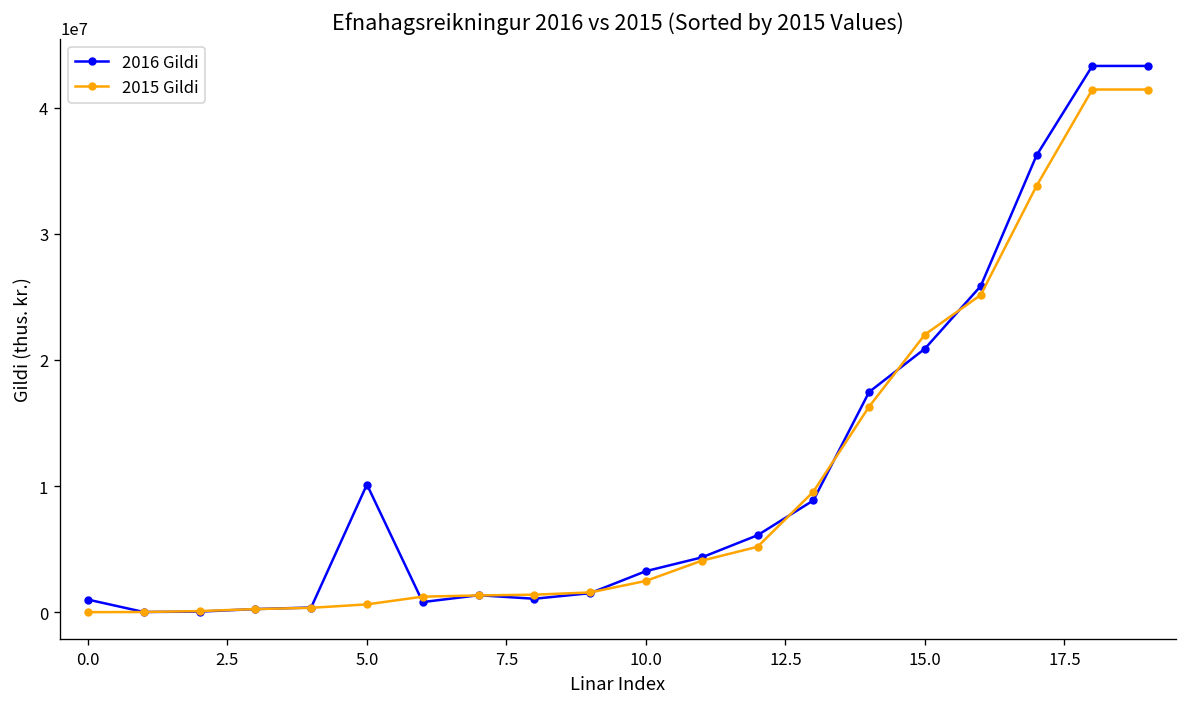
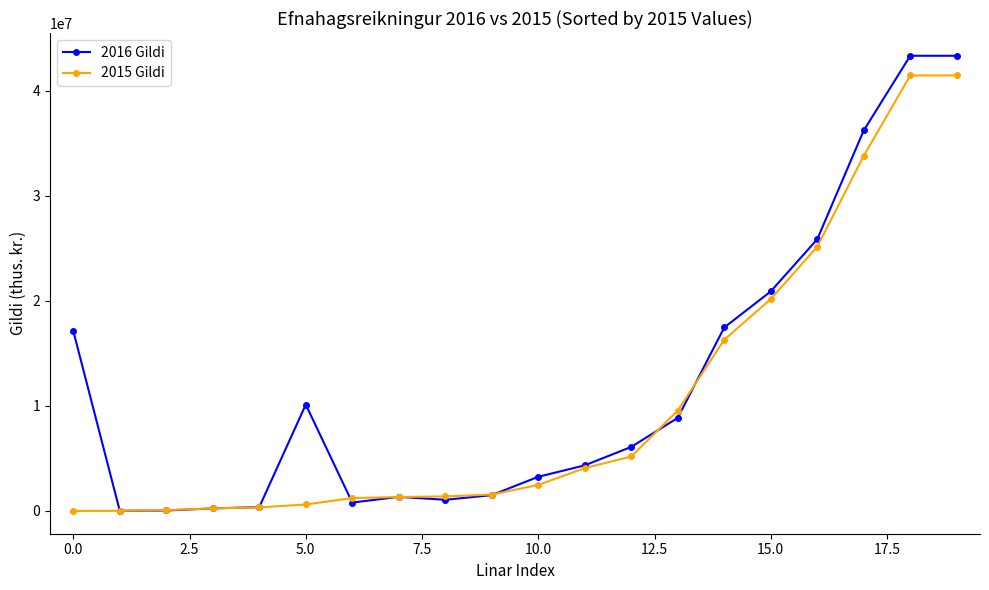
  {
    "2016 Gildi": {
-     "0.0": 1000000,
+     "0.0": 17100000,
      "5.0": 10100000,
      "10.0": 3300000,
      "15.0": 20900000
    },
    "2015 Gildi": {
      "0.0": 0,
      "5.0": 600000,
      "10.0": 2500000,
-     "15.0": 22000000
+     "15.0": 20200000
    }
  }
